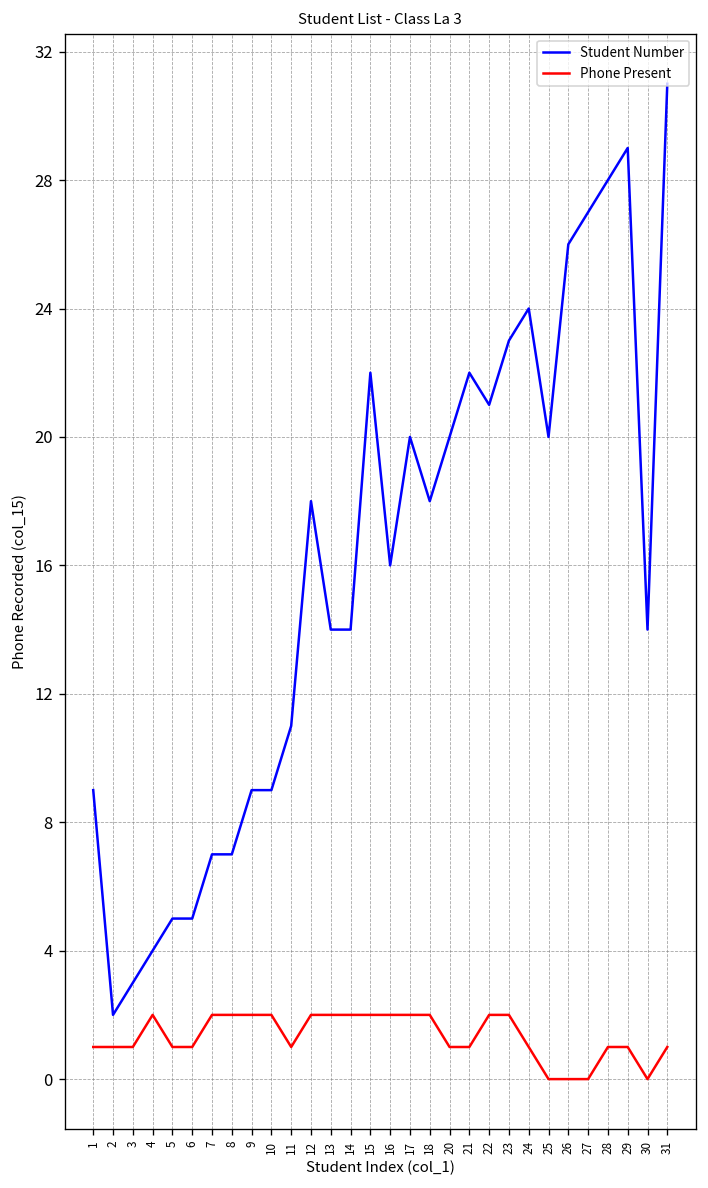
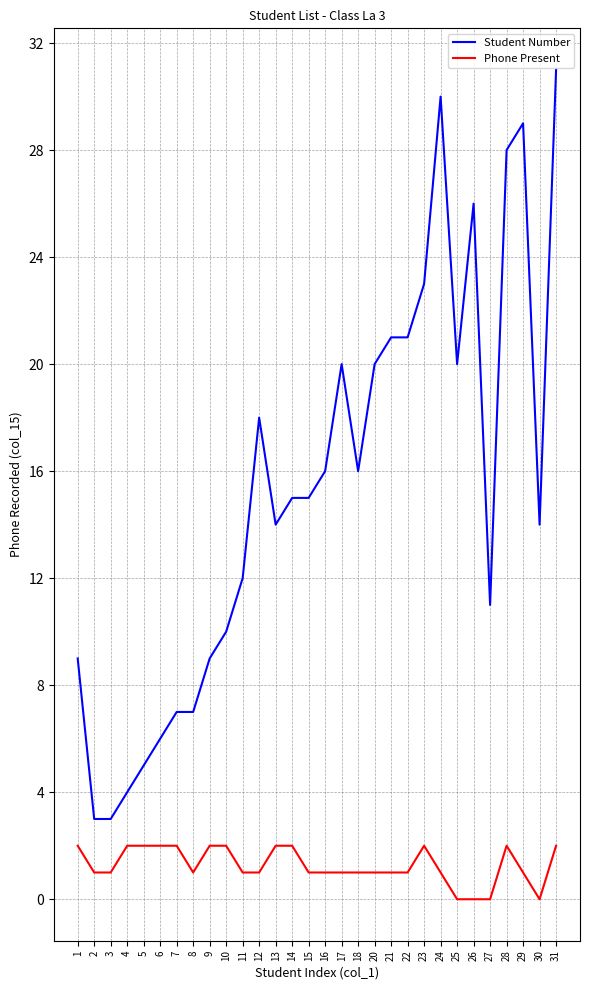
  {
    "Student Number": {
      "1": 9,
-     "2": 2,
+     "2": 3,
      "3": 3,
      "4": 4,
      "5": 5,
-     "6": 5,
+     "6": 6,
      "7": 7,
      "8": 7,
      "9": 9,
-     "10": 9,
-     "11": 11,
+     "10": 10,
+     "11": 12,
      "12": 18,
      "13": 14,
-     "14": 14,
-     "15": 22,
+     "14": 15,
+     "15": 15,
      "16": 16,
      "17": 20,
-     "18": 18,
+     "18": 16,
      "20": 20,
-     "21": 22,
+     "21": 21,
      "22": 21,
      "23": 23,
-     "24": 24,
+     "24": 30,
      "25": 20,
      "26": 26,
-     "27": 27,
+     "27": 11,
      "28": 28,
      "29": 29,
      "30": 14,
      "31": 31
    },
    "Phone Present": {
-     "1": 1,
+     "1": 2,
      "2": 1,
      "3": 1,
      "4": 2,
-     "5": 1,
-     "6": 1,
+     "5": 2,
+     "6": 2,
      "7": 2,
-     "8": 2,
+     "8": 1,
      "9": 2,
      "10": 2,
      "11": 1,
-     "12": 2,
+     "12": 1,
      "13": 2,
      "14": 2,
-     "15": 2,
-     "16": 2,
-     "17": 2,
-     "18": 2,
+     "15": 1,
+     "16": 1,
+     "17": 1,
+     "18": 1,
      "20": 1,
      "21": 1,
-     "22": 2,
+     "22": 1,
      "23": 2,
      "24": 1,
      "25": 0,
      "26": 0,
      "27": 0,
-     "28": 1,
+     "28": 2,
      "29": 1,
      "30": 0,
-     "31": 1
+     "31": 2
    }
  }
